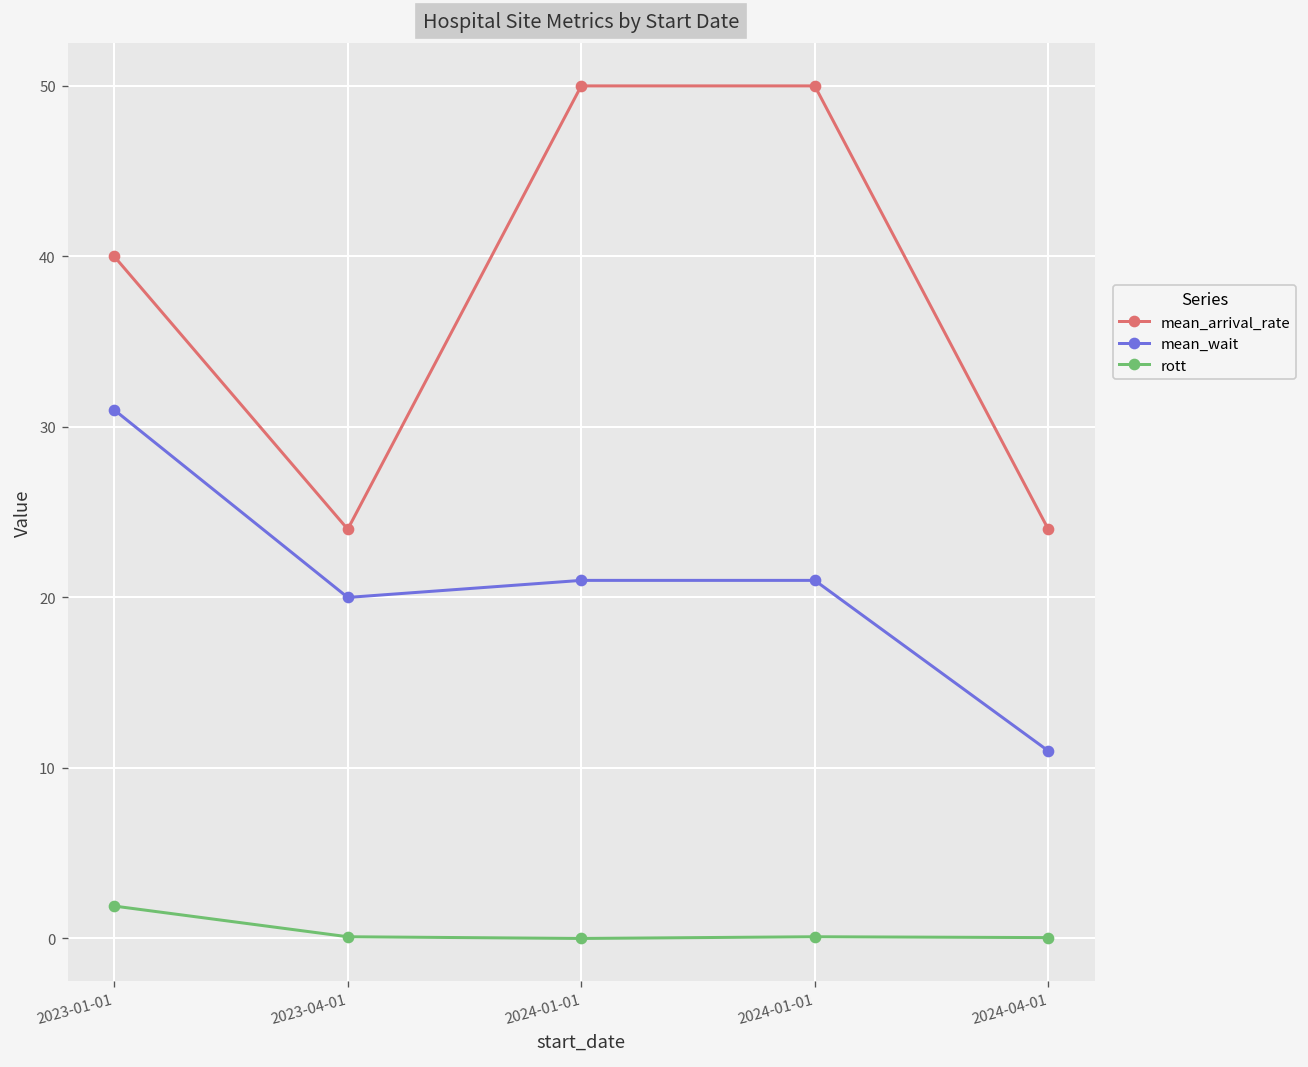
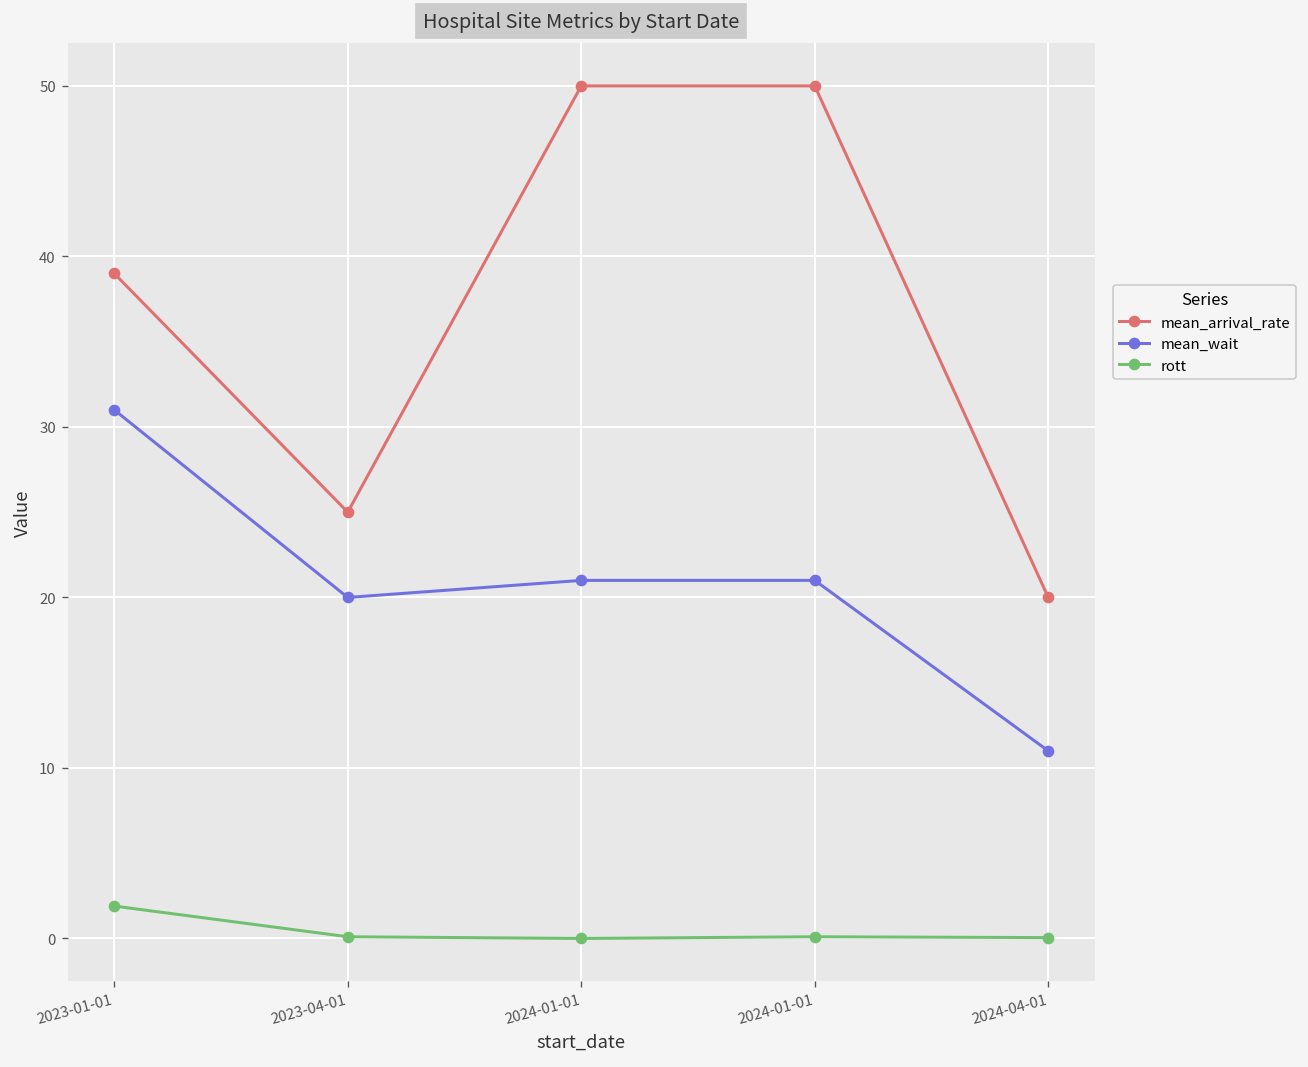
  {
    "mean_arrival_rate": {
-     "2023-01-01": 40,
-     "2023-04-01": 24,
-     "2024-04-01": 24
+     "2023-01-01": 39,
+     "2023-04-01": 25,
+     "2024-04-01": 20
    },
    "mean_wait": {
      "2023-01-01": 31,
      "2023-04-01": 20,
      "2024-04-01": 11
    },
    "rott": {
      "2023-01-01": 2,
      "2023-04-01": 0,
      "2024-04-01": 0
    }
  }
